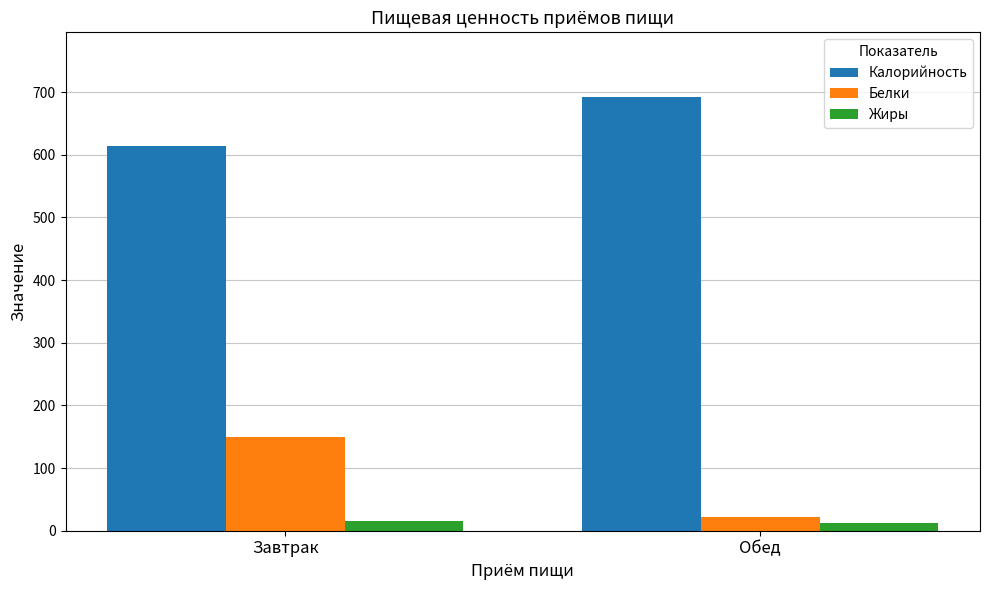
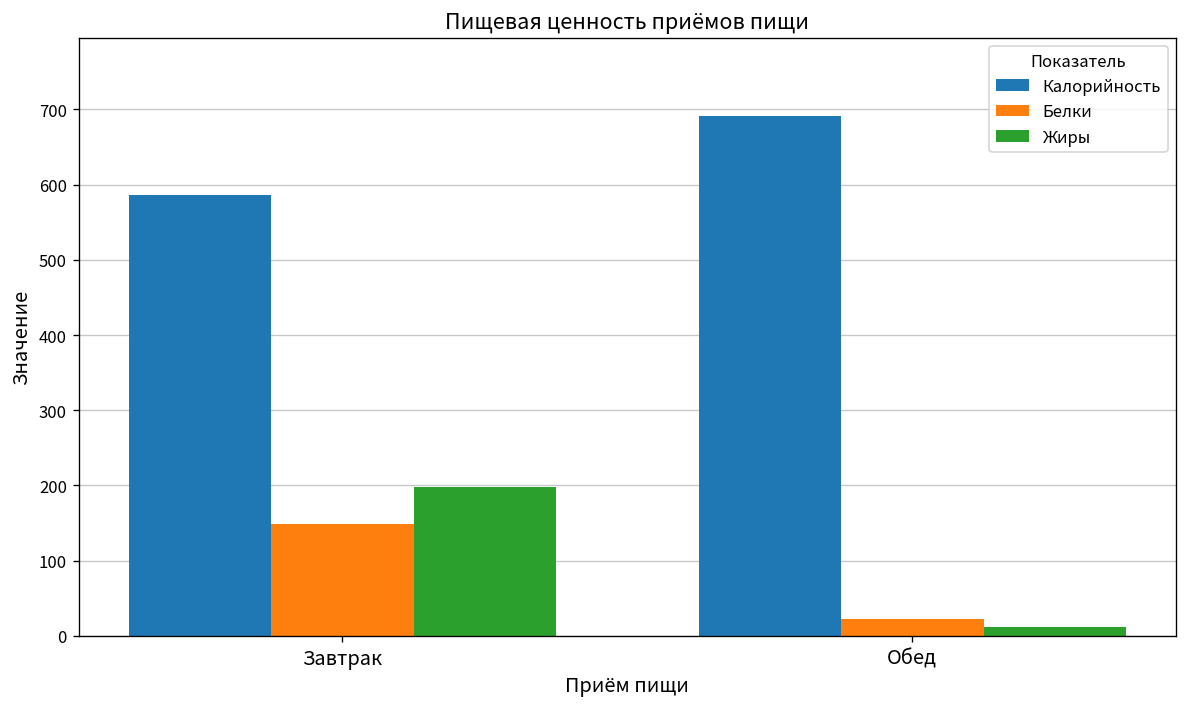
  {
    "Калорийность": {
-     "Завтрак": 610,
+     "Завтрак": 590,
      "Обед": 690
    },
    "Белки": {
      "Завтрак": 150,
      "Обед": 20
    },
    "Жиры": {
-     "Завтрак": 20,
+     "Завтрак": 200,
      "Обед": 10
    }
  }
